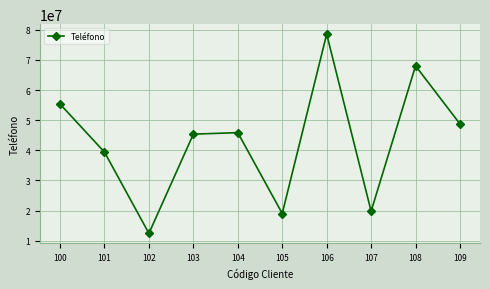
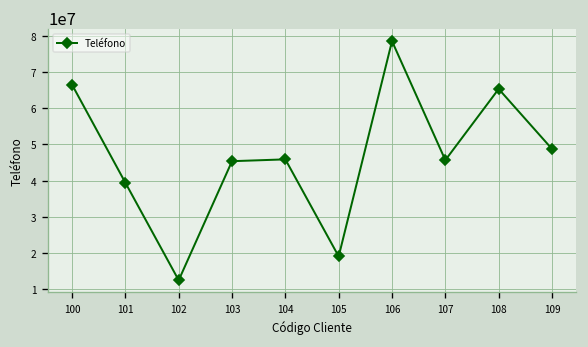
  {
-   "100": 55000000,
+   "100": 67000000,
    "101": 39000000,
    "102": 12000000,
    "103": 45000000,
    "104": 46000000,
    "105": 19000000,
    "106": 79000000,
-   "107": 20000000,
-   "108": 68000000,
+   "107": 46000000,
+   "108": 65000000,
    "109": 49000000
  }
